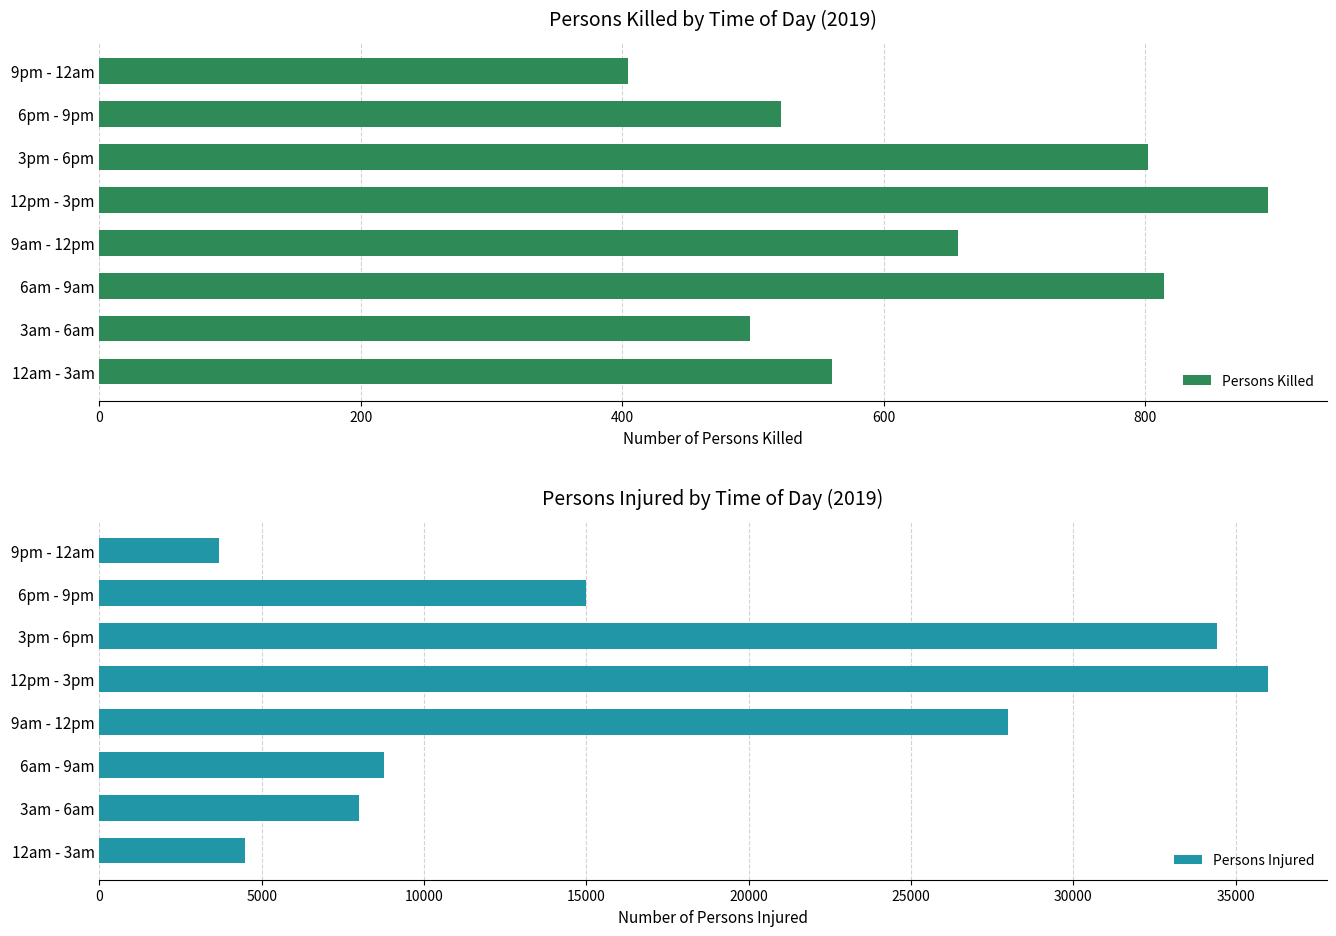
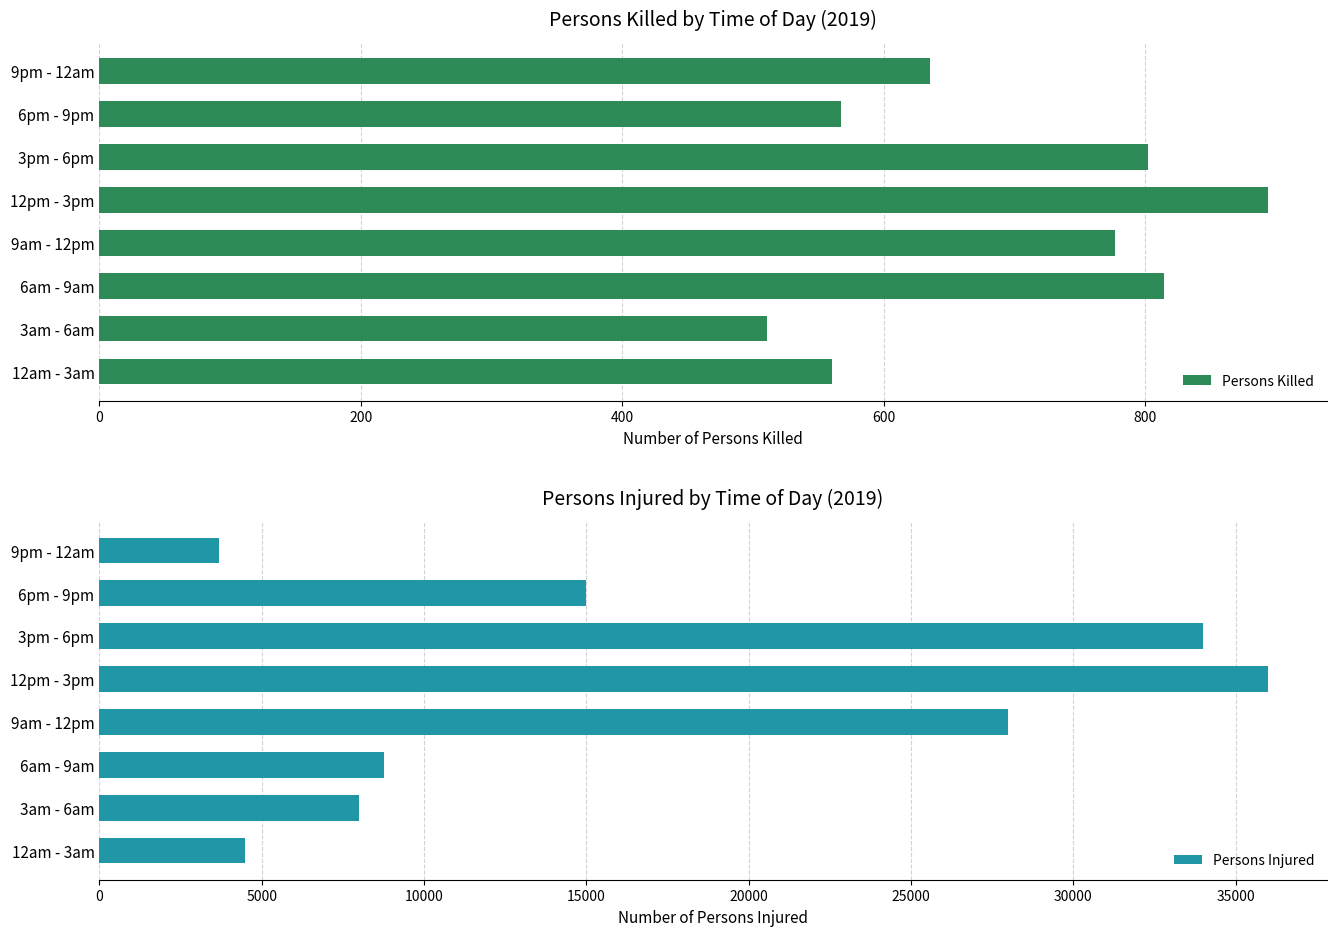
  {
    "Persons Killed by Time of Day (2019)": {
-     "9pm - 12am": 404,
-     "6pm - 9pm": 521,
+     "9pm - 12am": 635,
+     "6pm - 9pm": 567,
      "3pm - 6pm": 802,
      "12pm - 3pm": 894,
-     "9am - 12pm": 657,
+     "9am - 12pm": 777,
      "6am - 9am": 814,
-     "3am - 6am": 498,
+     "3am - 6am": 511,
      "12am - 3am": 560
    },
    "Persons Injured by Time of Day (2019)": {
      "9pm - 12am": 3700,
      "6pm - 9pm": 15000,
-     "3pm - 6pm": 34400,
+     "3pm - 6pm": 34000,
      "12pm - 3pm": 36000,
      "9am - 12pm": 28000,
      "6am - 9am": 8800,
      "3am - 6am": 8000,
      "12am - 3am": 4500
    }
  }
